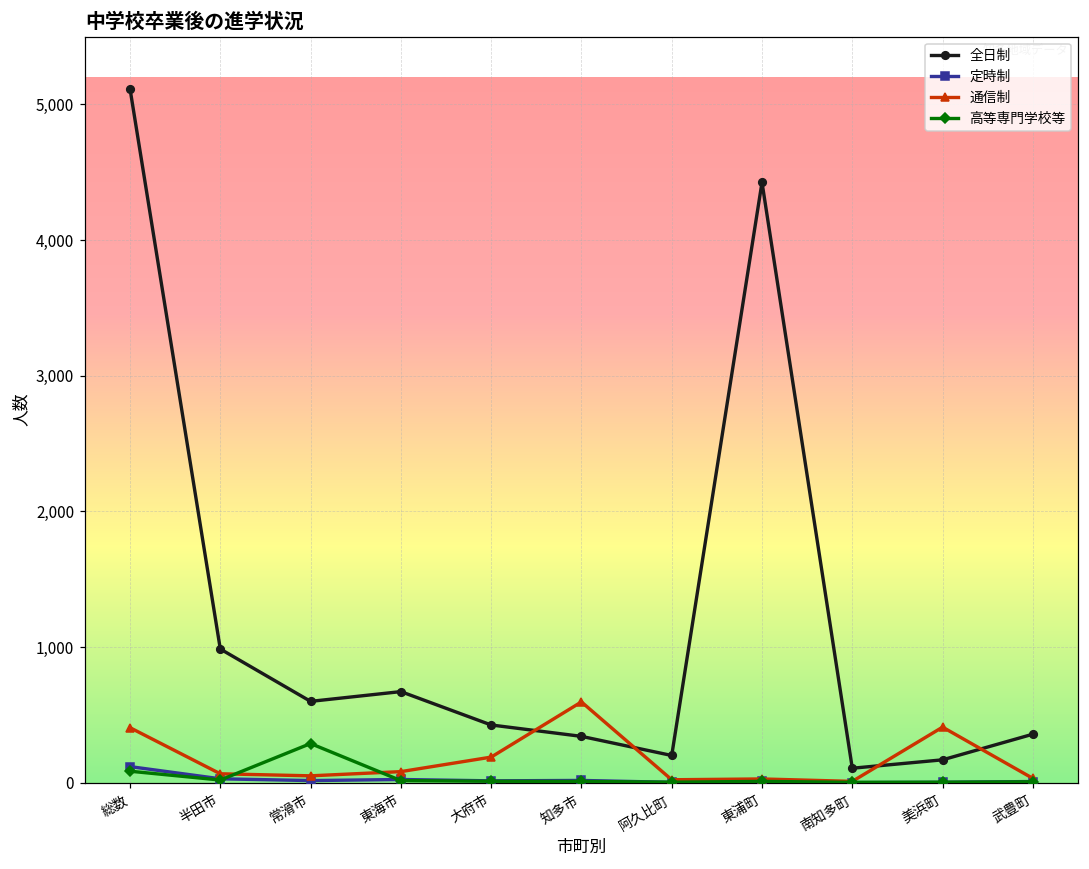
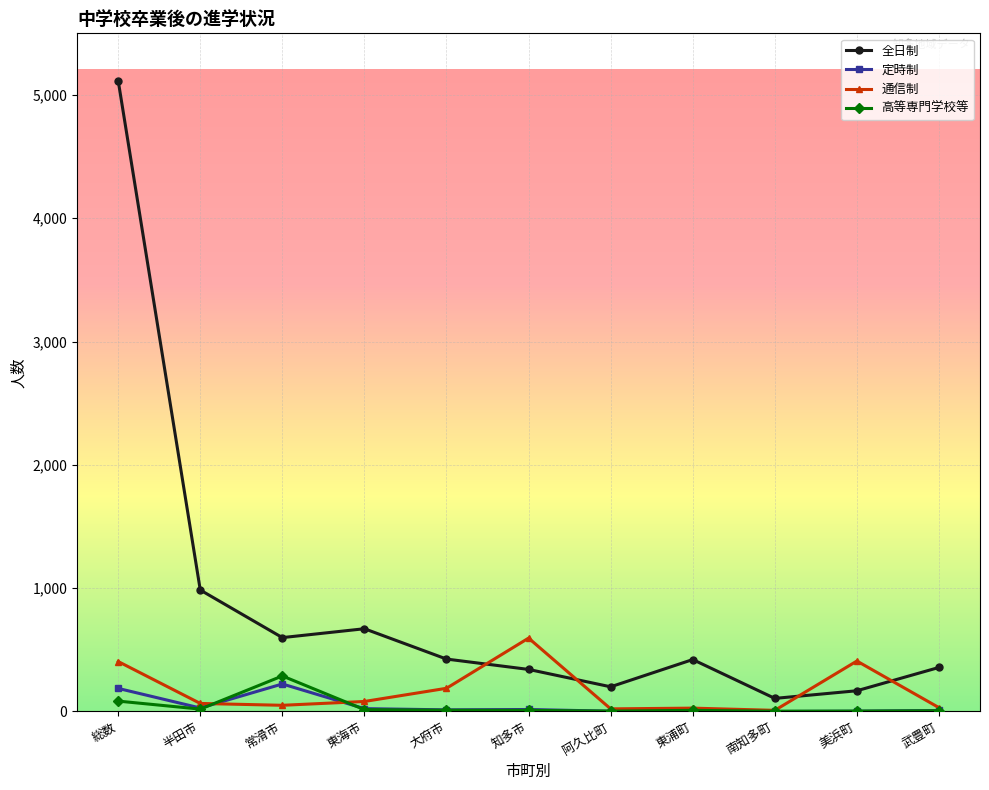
  {
    "全日制": {
      "総数": "5,120",
      "半田市": "990",
      "常滑市": "600",
      "東海市": "670",
      "大府市": "430",
      "知多市": "340",
      "阿久比町": "200",
-     "東浦町": "4,430",
+     "東浦町": "420",
      "南知多町": "110",
      "美浜町": "170",
      "武豊町": "360"
    },
    "定時制": {
-     "総数": "120",
-     "常滑市": "20"
+     "総数": "190",
+     "常滑市": "220"
    },
    "通信制": {
      "総数": "410",
      "半田市": "70",
      "常滑市": "50",
      "東海市": "80",
      "大府市": "190",
      "知多市": "600",
      "美浜町": "410",
      "武豊町": "30"
    },
    "高等専門学校等": {
      "総数": "80",
      "常滑市": "290"
    }
  }
